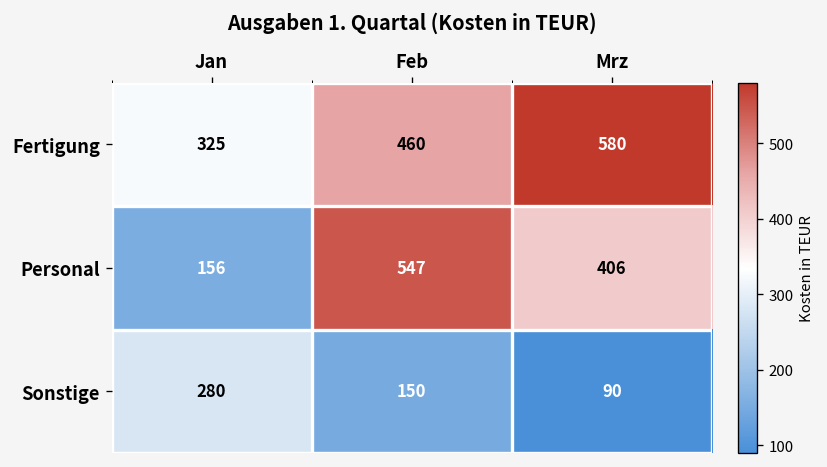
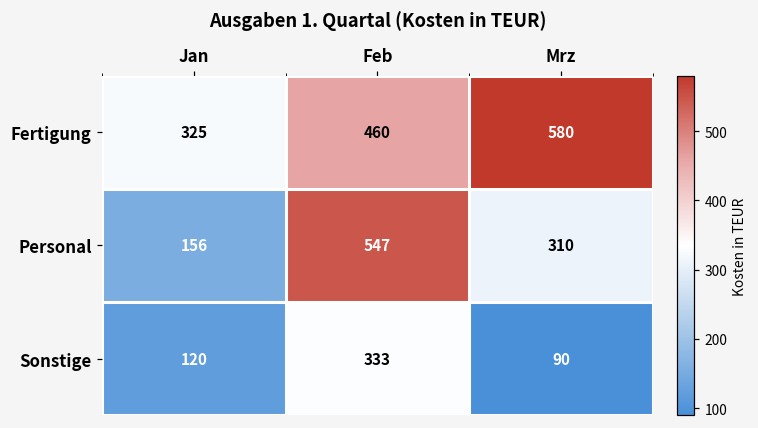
  {
    "Fertigung": {
      "Jan": 325,
      "Feb": 460,
      "Mrz": 580
    },
    "Personal": {
      "Jan": 156,
      "Feb": 547,
-     "Mrz": 406
+     "Mrz": 310
    },
    "Sonstige": {
-     "Jan": 280,
-     "Feb": 150,
+     "Jan": 120,
+     "Feb": 333,
      "Mrz": 90
    }
  }
